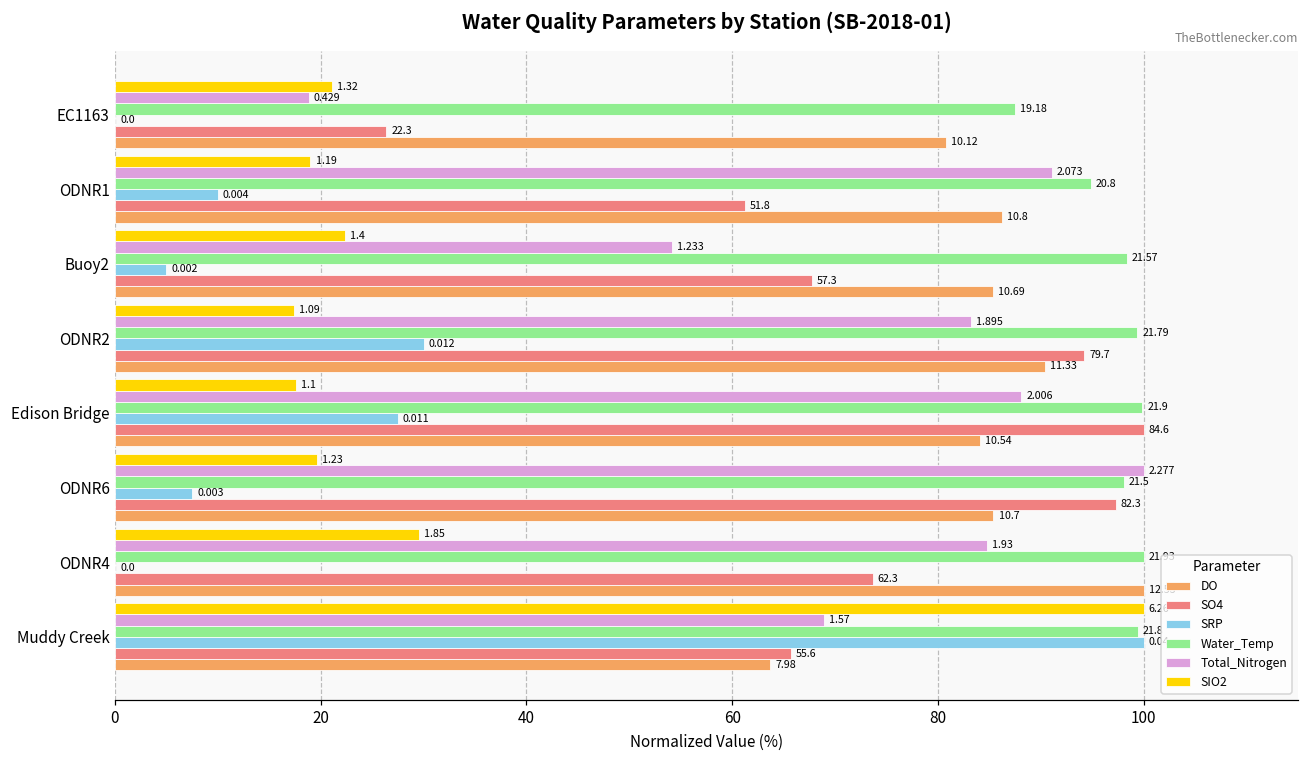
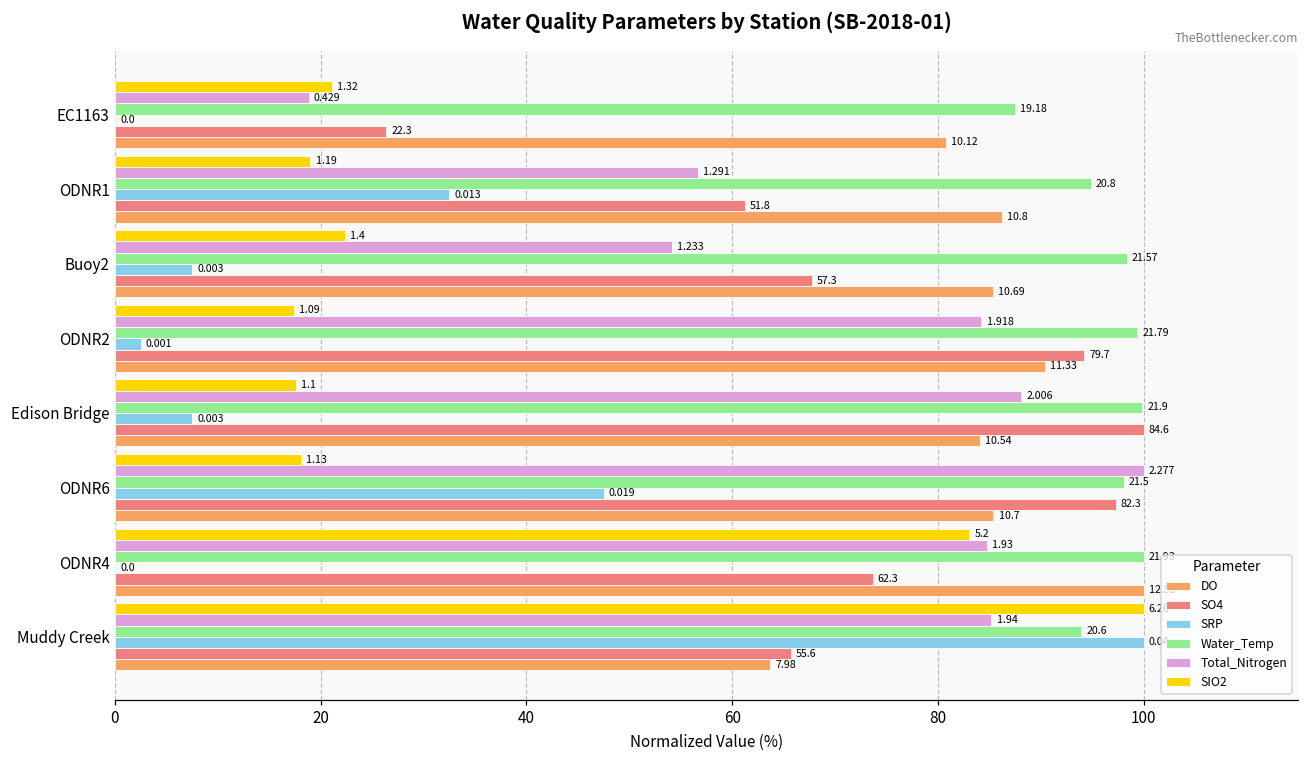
  {
    "SRP": {
      "EC1163": 0.0,
-     "ODNR1": 0.004,
-     "Buoy2": 0.002,
-     "ODNR2": 0.012,
-     "Edison Bridge": 0.011,
-     "ODNR6": 0.003,
+     "ODNR1": 0.013,
+     "Buoy2": 0.003,
+     "ODNR2": 0.001,
+     "Edison Bridge": 0.003,
+     "ODNR6": 0.019,
      "ODNR4": 0.0
    },
    "Water_Temp": {
-     "Muddy Creek": 99
+     "Muddy Creek": 94
    },
    "Total_Nitrogen": {
-     "ODNR1": 2.073,
-     "ODNR2": 1.895,
-     "Muddy Creek": 1.57
+     "ODNR1": 1.291,
+     "ODNR2": 1.918,
+     "Muddy Creek": 1.94
    },
    "SIO2": {
-     "ODNR6": 1.23,
-     "ODNR4": 1.85
+     "ODNR6": 1.13,
+     "ODNR4": 5.2
    }
  }
